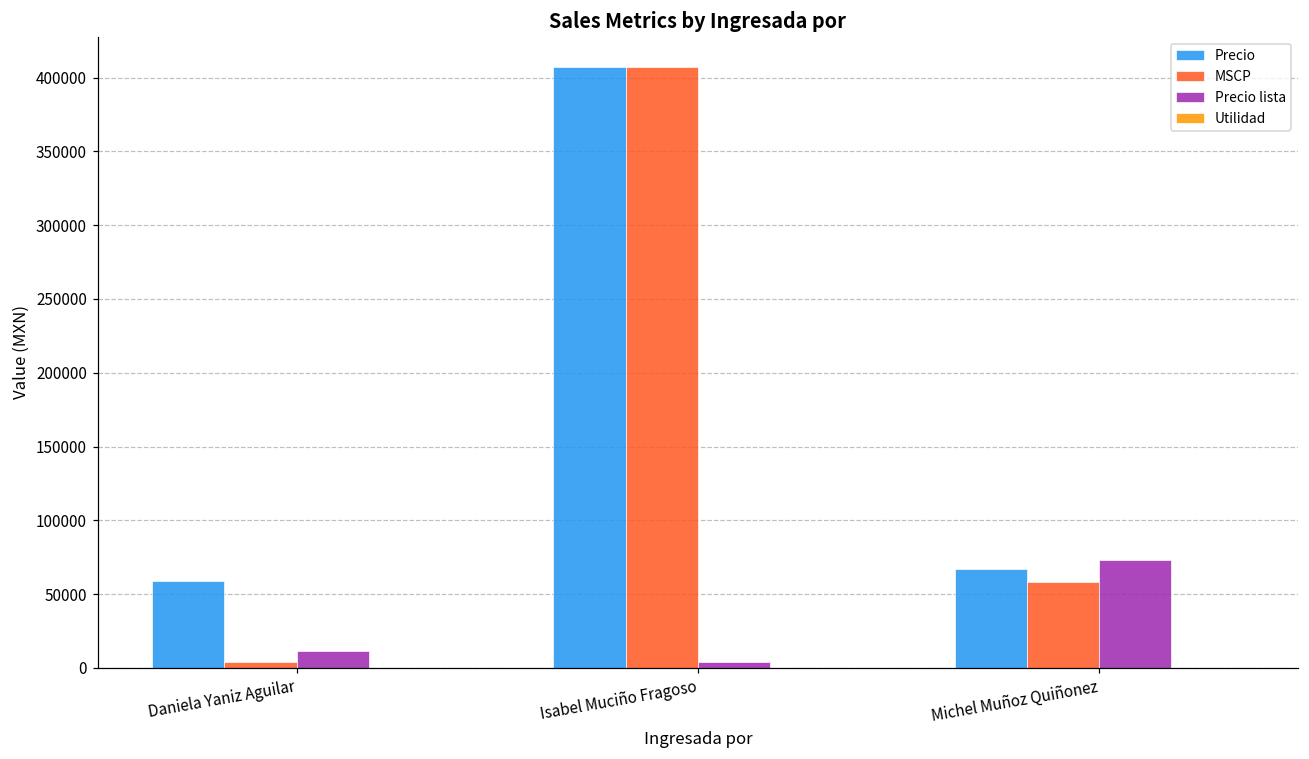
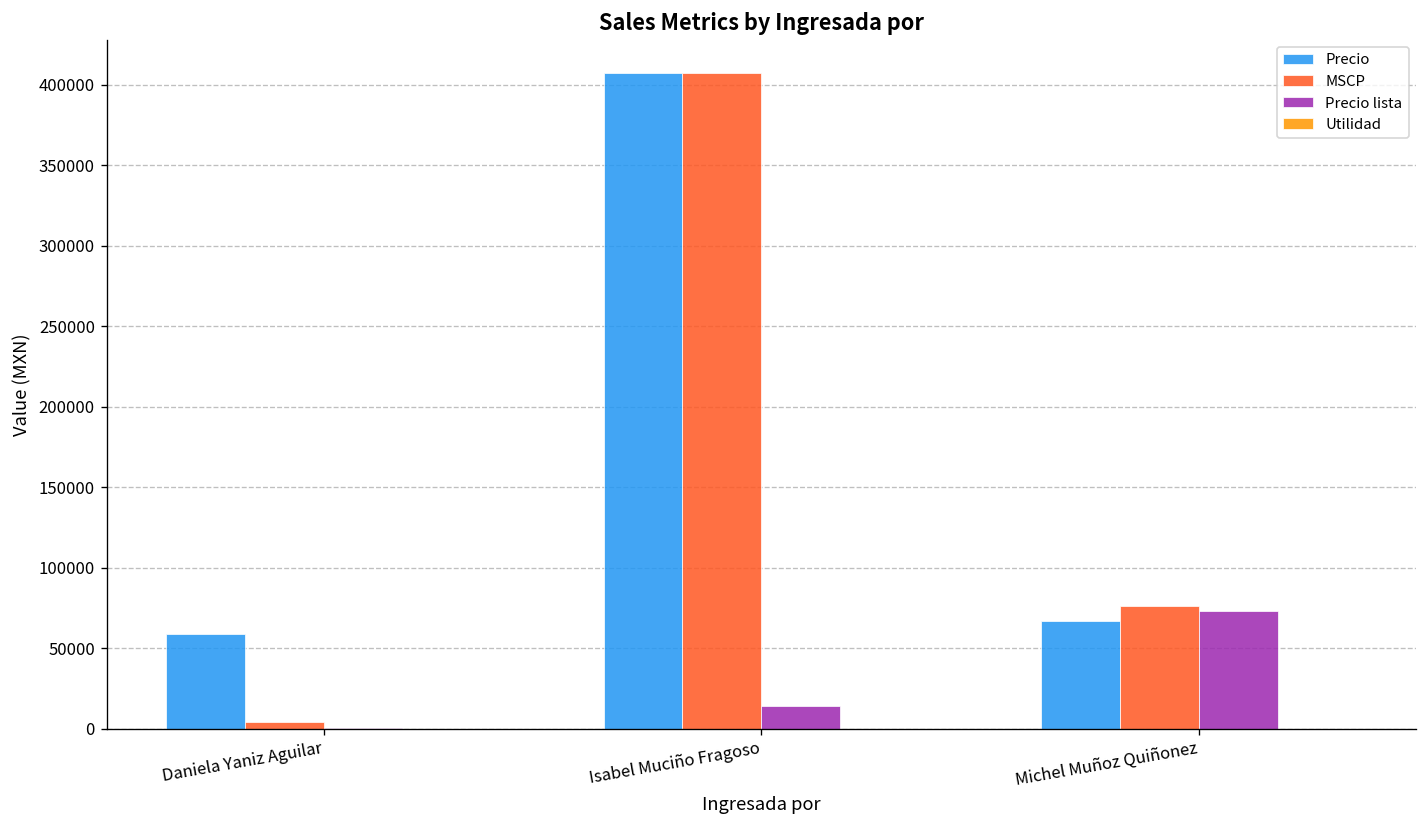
  {
    "Precio": {
      "Daniela Yaniz Aguilar": 59000,
      "Isabel Muciño Fragoso": 407000,
      "Michel Muñoz Quiñonez": 67000
    },
    "MSCP": {
      "Daniela Yaniz Aguilar": 4000,
      "Isabel Muciño Fragoso": 407000,
-     "Michel Muñoz Quiñonez": 58000
+     "Michel Muñoz Quiñonez": 76000
    },
    "Precio lista": {
-     "Daniela Yaniz Aguilar": 11000,
-     "Isabel Muciño Fragoso": 4000,
+     "Daniela Yaniz Aguilar": 0,
+     "Isabel Muciño Fragoso": 14000,
      "Michel Muñoz Quiñonez": 73000
    }
  }
